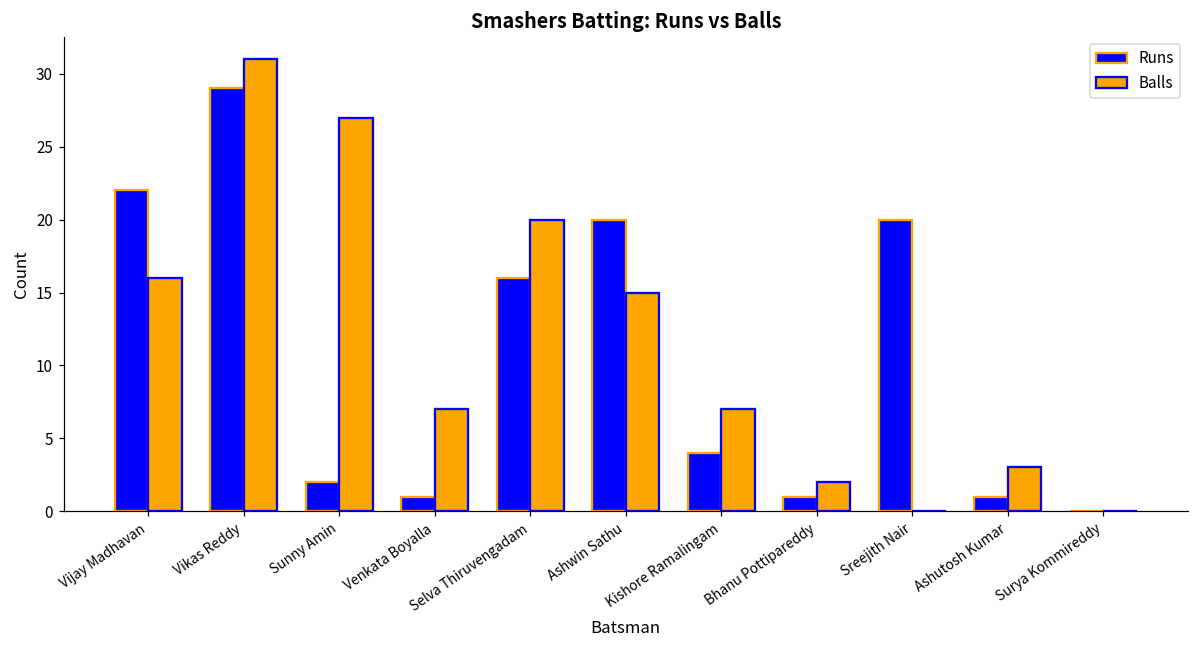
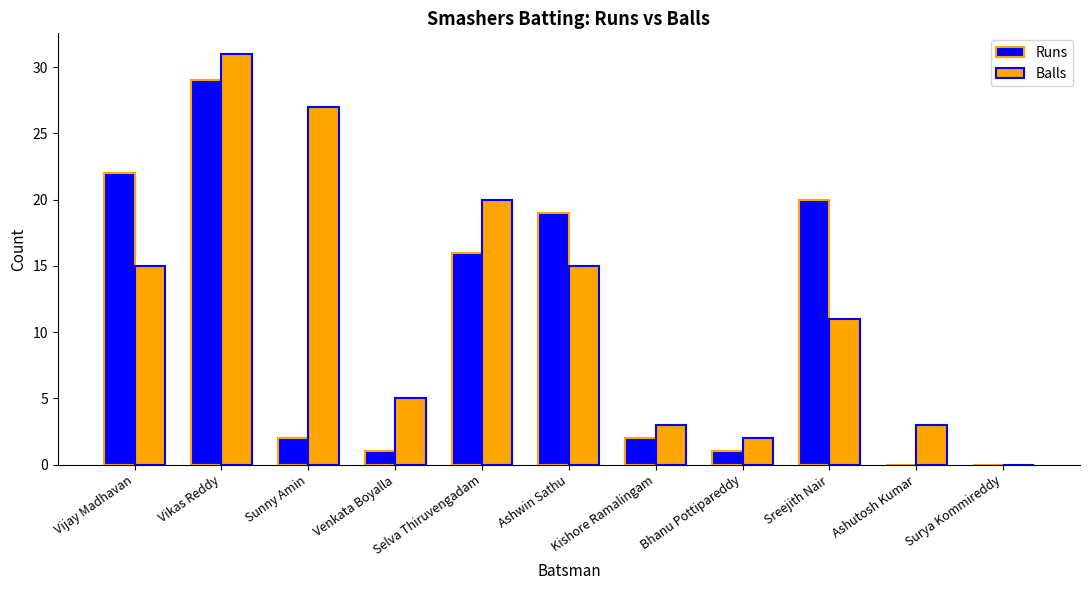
  {
    "Runs": {
      "Vijay Madhavan": 22,
      "Vikas Reddy": 29,
      "Sunny Amin": 2,
      "Venkata Boyalla": 1,
      "Selva Thiruvengadam": 16,
-     "Ashwin Sathu": 20,
-     "Kishore Ramalingam": 4,
+     "Ashwin Sathu": 19,
+     "Kishore Ramalingam": 2,
      "Bhanu Pottipareddy": 1,
      "Sreejith Nair": 20,
-     "Ashutosh Kumar": 1,
+     "Ashutosh Kumar": 0,
      "Surya Kommireddy": 0
    },
    "Balls": {
-     "Vijay Madhavan": 16,
+     "Vijay Madhavan": 15,
      "Vikas Reddy": 31,
      "Sunny Amin": 27,
-     "Venkata Boyalla": 7,
+     "Venkata Boyalla": 5,
      "Selva Thiruvengadam": 20,
      "Ashwin Sathu": 15,
-     "Kishore Ramalingam": 7,
+     "Kishore Ramalingam": 3,
      "Bhanu Pottipareddy": 2,
-     "Sreejith Nair": 0,
+     "Sreejith Nair": 11,
      "Ashutosh Kumar": 3,
      "Surya Kommireddy": 0
    }
  }
